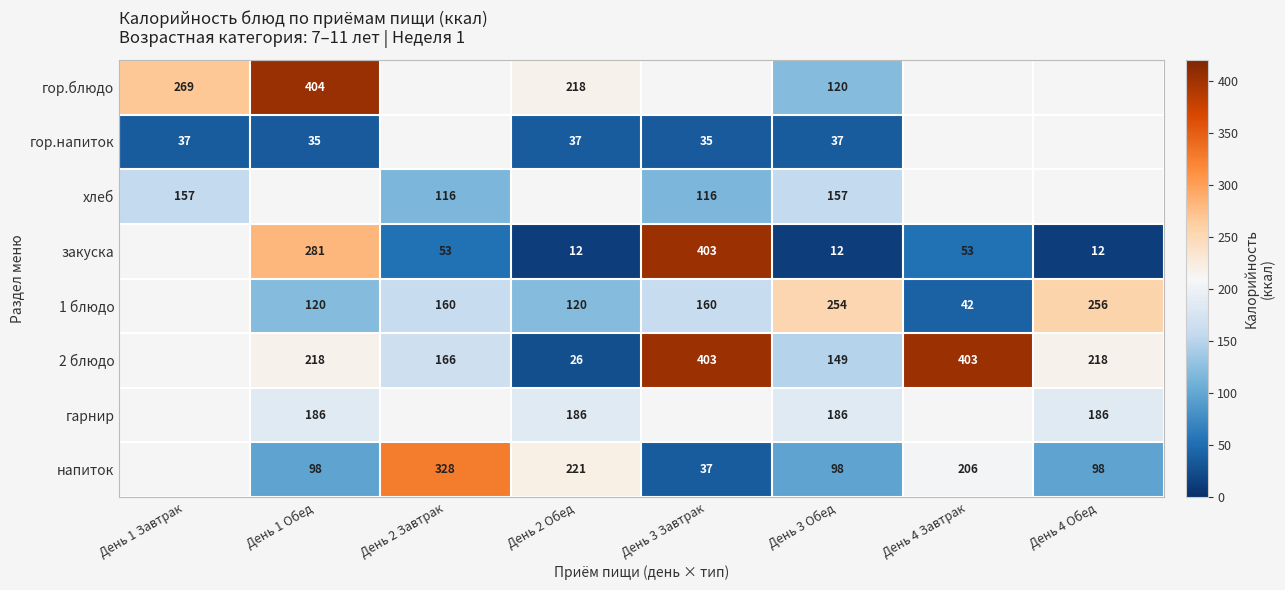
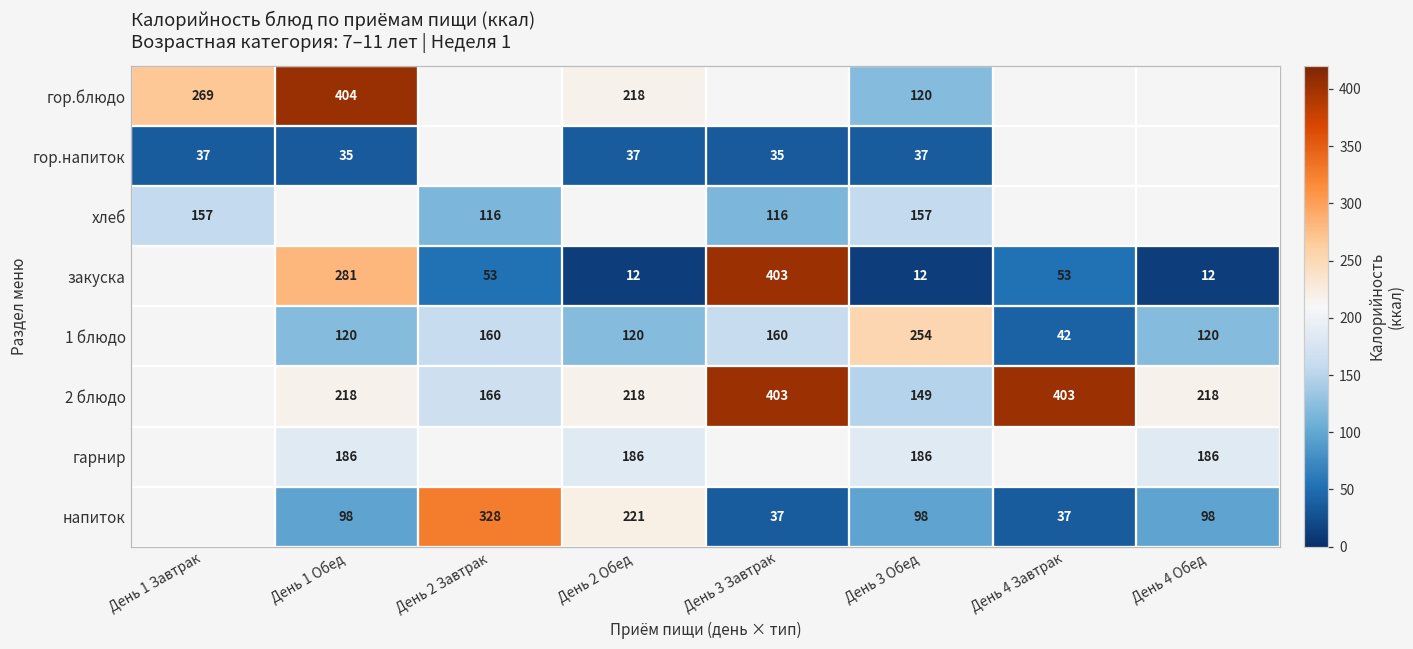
  {
    "гор.блюдо": {
      "День 1 Завтрак": 269,
      "День 1 Обед": 404,
      "День 2 Обед": 218,
      "День 3 Обед": 120
    },
    "гор.напиток": {
      "День 1 Завтрак": 37,
      "День 1 Обед": 35,
      "День 2 Обед": 37,
      "День 3 Завтрак": 35,
      "День 3 Обед": 37
    },
    "хлеб": {
      "День 1 Завтрак": 157,
      "День 2 Завтрак": 116,
      "День 3 Завтрак": 116,
      "День 3 Обед": 157
    },
    "закуска": {
      "День 1 Обед": 281,
      "День 2 Завтрак": 53,
      "День 2 Обед": 12,
      "День 3 Завтрак": 403,
      "День 3 Обед": 12,
      "День 4 Завтрак": 53,
      "День 4 Обед": 12
    },
    "1 блюдо": {
      "День 1 Обед": 120,
      "День 2 Завтрак": 160,
      "День 2 Обед": 120,
      "День 3 Завтрак": 160,
      "День 3 Обед": 254,
      "День 4 Завтрак": 42,
-     "День 4 Обед": 256
+     "День 4 Обед": 120
    },
    "2 блюдо": {
      "День 1 Обед": 218,
      "День 2 Завтрак": 166,
-     "День 2 Обед": 26,
+     "День 2 Обед": 218,
      "День 3 Завтрак": 403,
      "День 3 Обед": 149,
      "День 4 Завтрак": 403,
      "День 4 Обед": 218
    },
    "гарнир": {
      "День 1 Обед": 186,
      "День 2 Обед": 186,
      "День 3 Обед": 186,
      "День 4 Обед": 186
    },
    "напиток": {
      "День 1 Обед": 98,
      "День 2 Завтрак": 328,
      "День 2 Обед": 221,
      "День 3 Завтрак": 37,
      "День 3 Обед": 98,
-     "День 4 Завтрак": 206,
+     "День 4 Завтрак": 37,
      "День 4 Обед": 98
    }
  }
